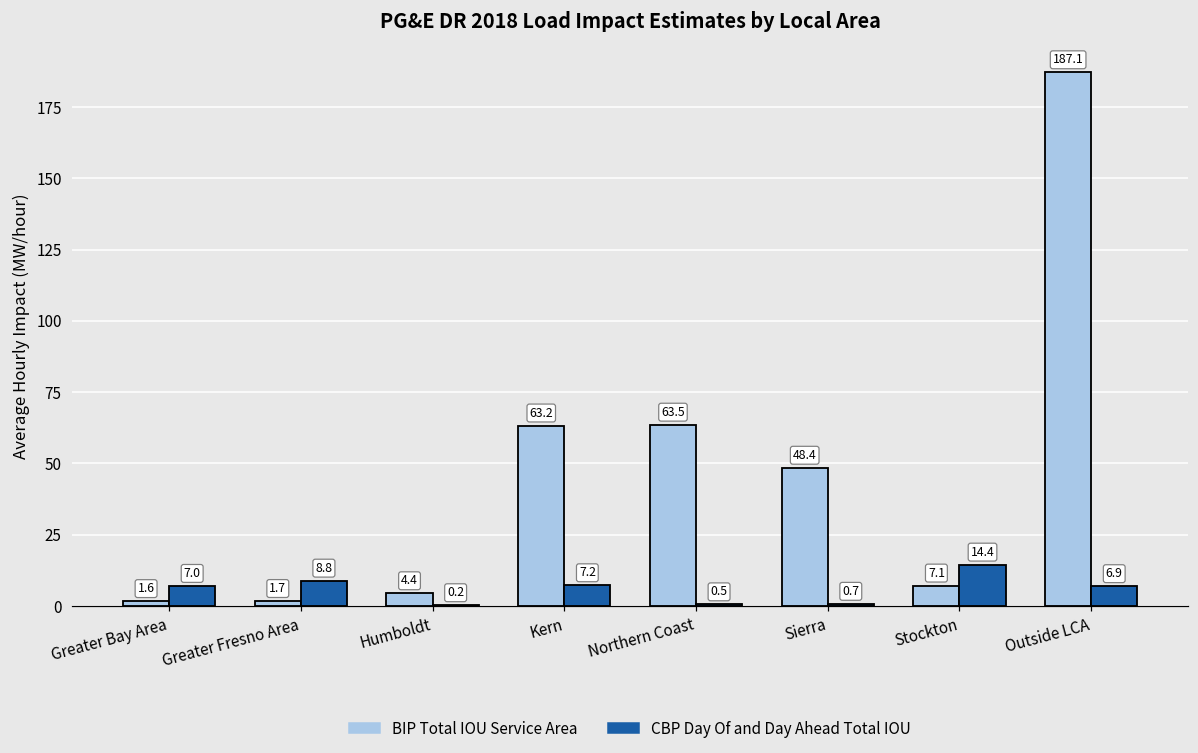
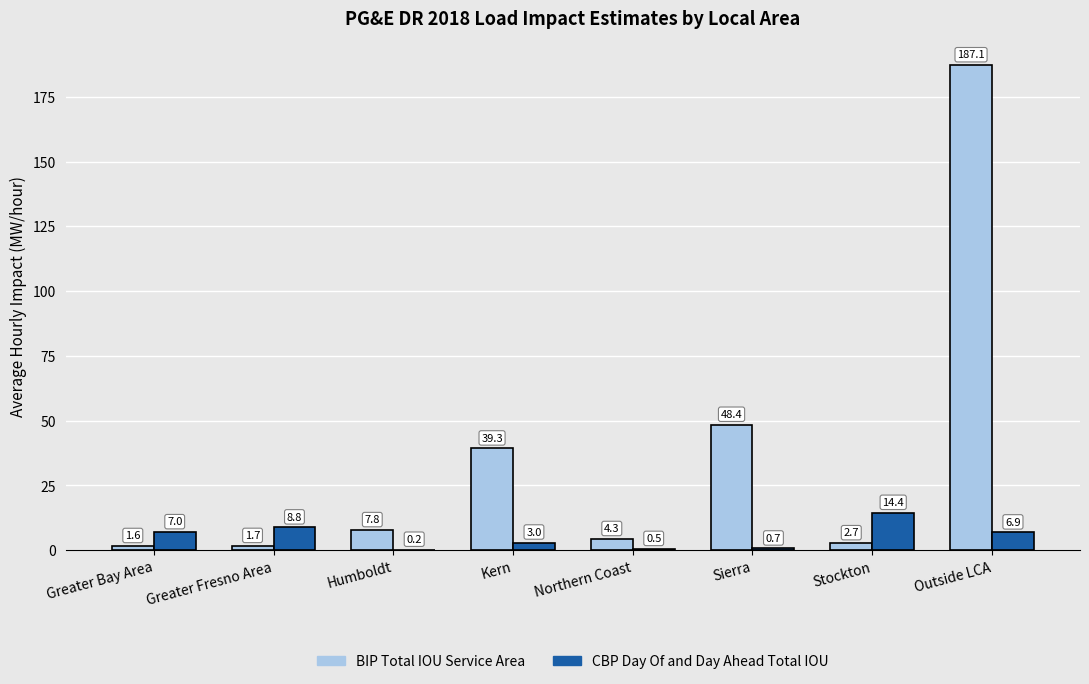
  {
    "BIP Total IOU Service Area": {
-     "Humboldt": 4.4,
-     "Kern": 63.2,
-     "Northern Coast": 63.5,
-     "Stockton": 7.1
+     "Humboldt": 7.8,
+     "Kern": 39.3,
+     "Northern Coast": 4.3,
+     "Stockton": 2.7
    },
    "CBP Day Of and Day Ahead Total IOU": {
-     "Kern": 7.2
+     "Kern": 3.0
    }
  }
